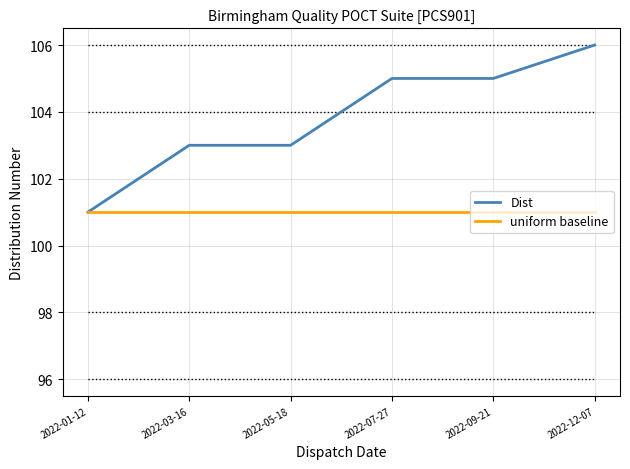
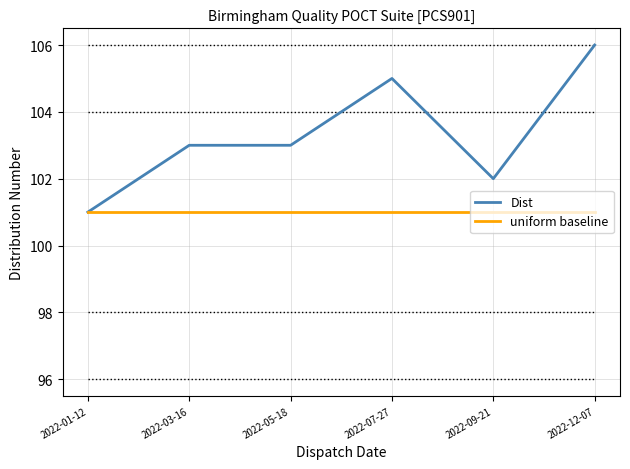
  {
    "Dist": {
      "2022-03-16": 103,
      "2022-05-18": 103,
      "2022-07-27": 105,
-     "2022-09-21": 105
+     "2022-09-21": 102
    },
    "uniform baseline": {
      "2022-03-16": 101,
      "2022-05-18": 101,
      "2022-07-27": 101
    }
  }
